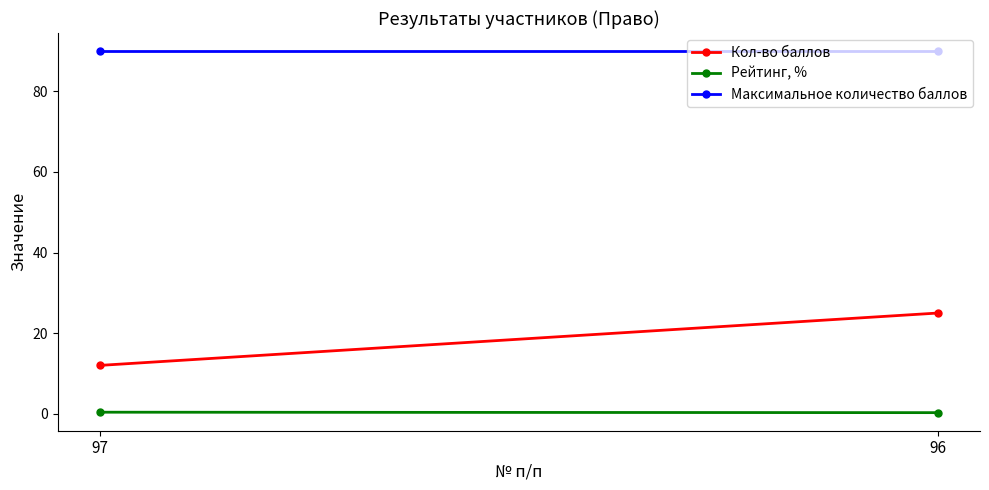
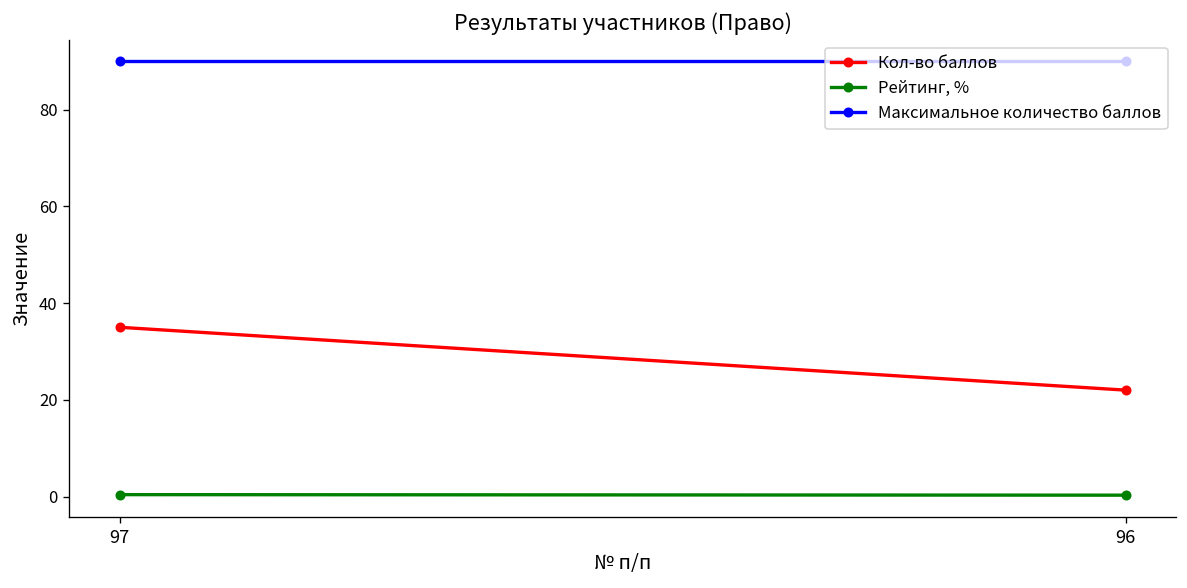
  {
    "Кол-во баллов": {
-     "97": 12,
-     "96": 25
+     "97": 35,
+     "96": 22
    },
    "Рейтинг, %": {
      "97": 0,
      "96": 0
    },
    "Максимальное количество баллов": {
      "97": 90
    }
  }
